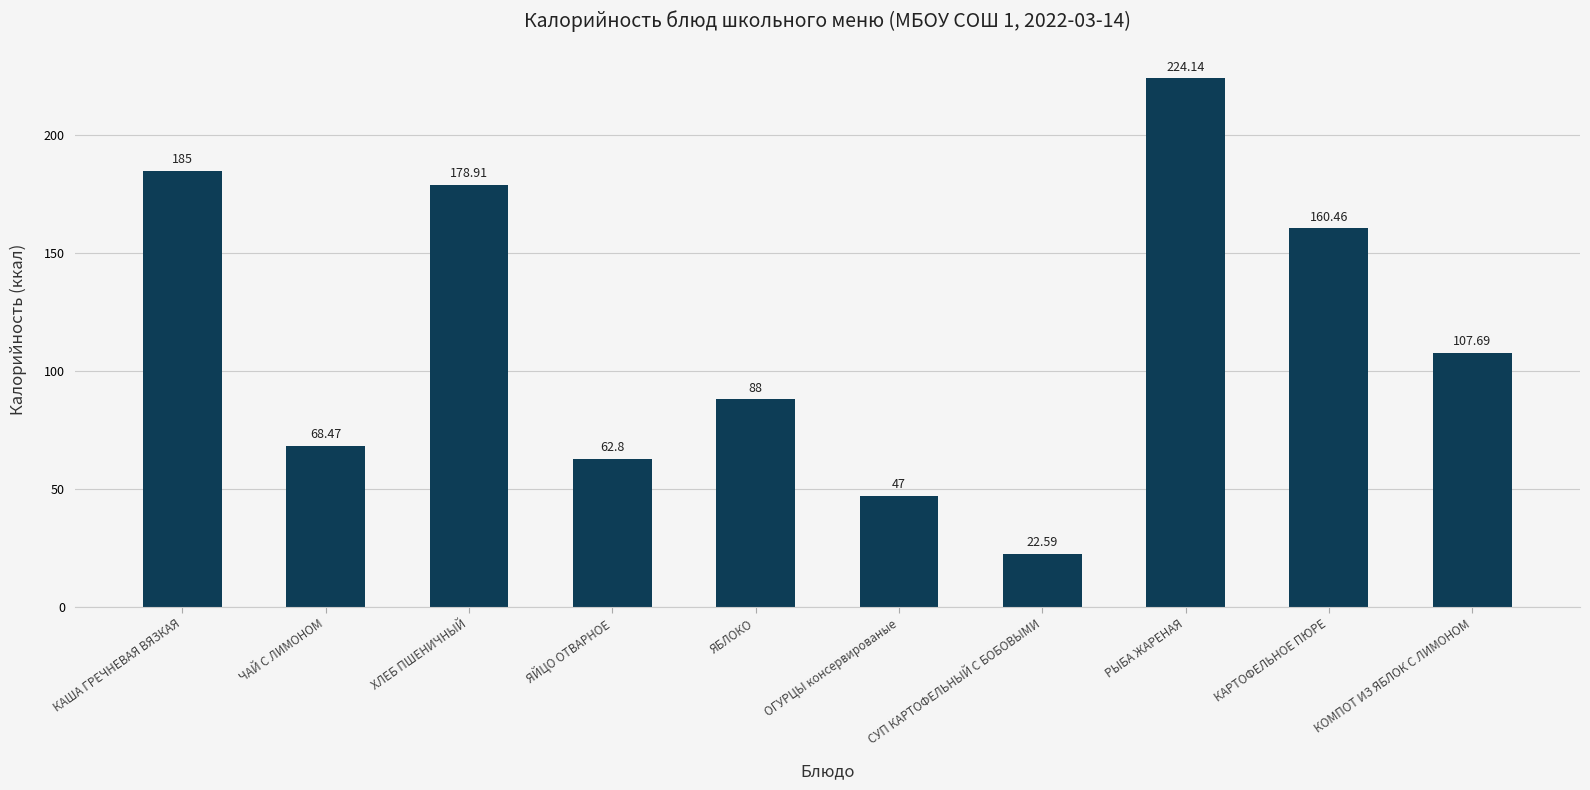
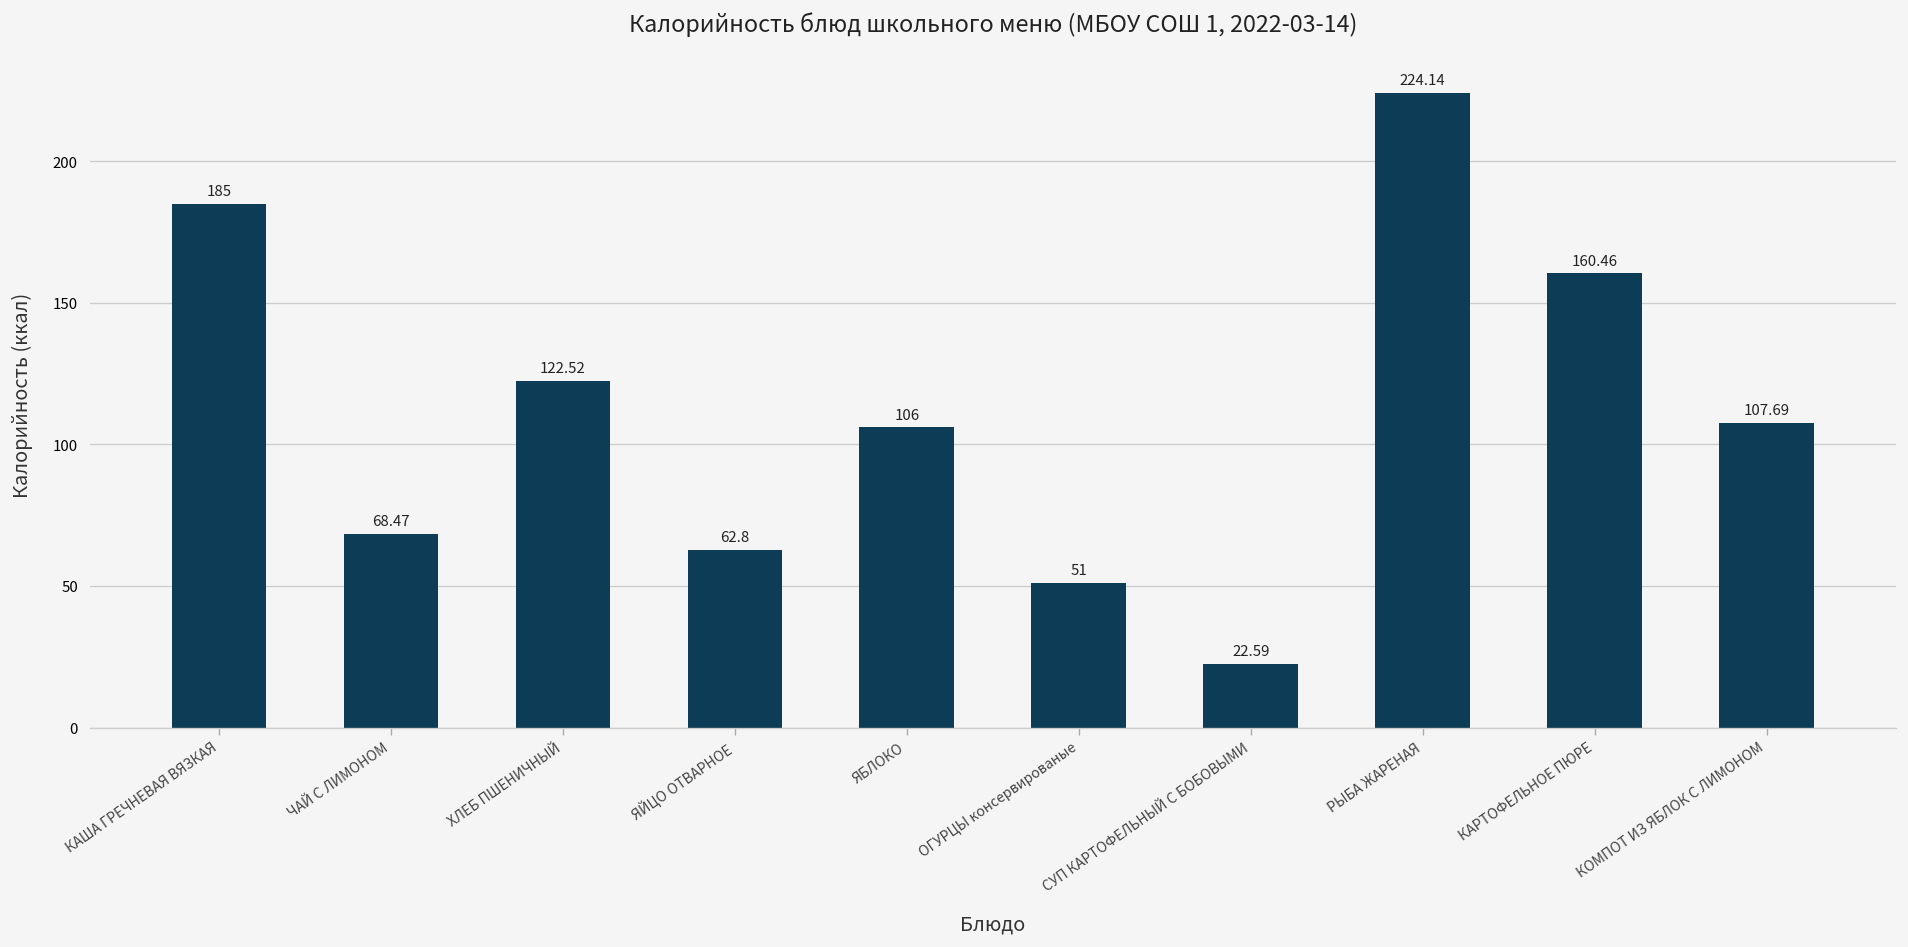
  {
    "КАША ГРЕЧНЕВАЯ ВЯЗКАЯ": 185,
    "ЧАЙ С ЛИМОНОМ": 68.47,
-   "ХЛЕБ ПШЕНИЧНЫЙ": 178.91,
+   "ХЛЕБ ПШЕНИЧНЫЙ": 122.52,
    "ЯЙЦО ОТВАРНОЕ": 62.8,
-   "ЯБЛОКО": 88,
-   "ОГУРЦЫ консервированые": 47,
+   "ЯБЛОКО": 106,
+   "ОГУРЦЫ консервированые": 51,
    "СУП КАРТОФЕЛЬНЫЙ С БОБОВЫМИ": 22.59,
    "РЫБА ЖАРЕНАЯ": 224.14,
    "КАРТОФЕЛЬНОЕ ПЮРЕ": 160.46,
    "КОМПОТ ИЗ ЯБЛОК С ЛИМОНОМ": 107.69
  }
